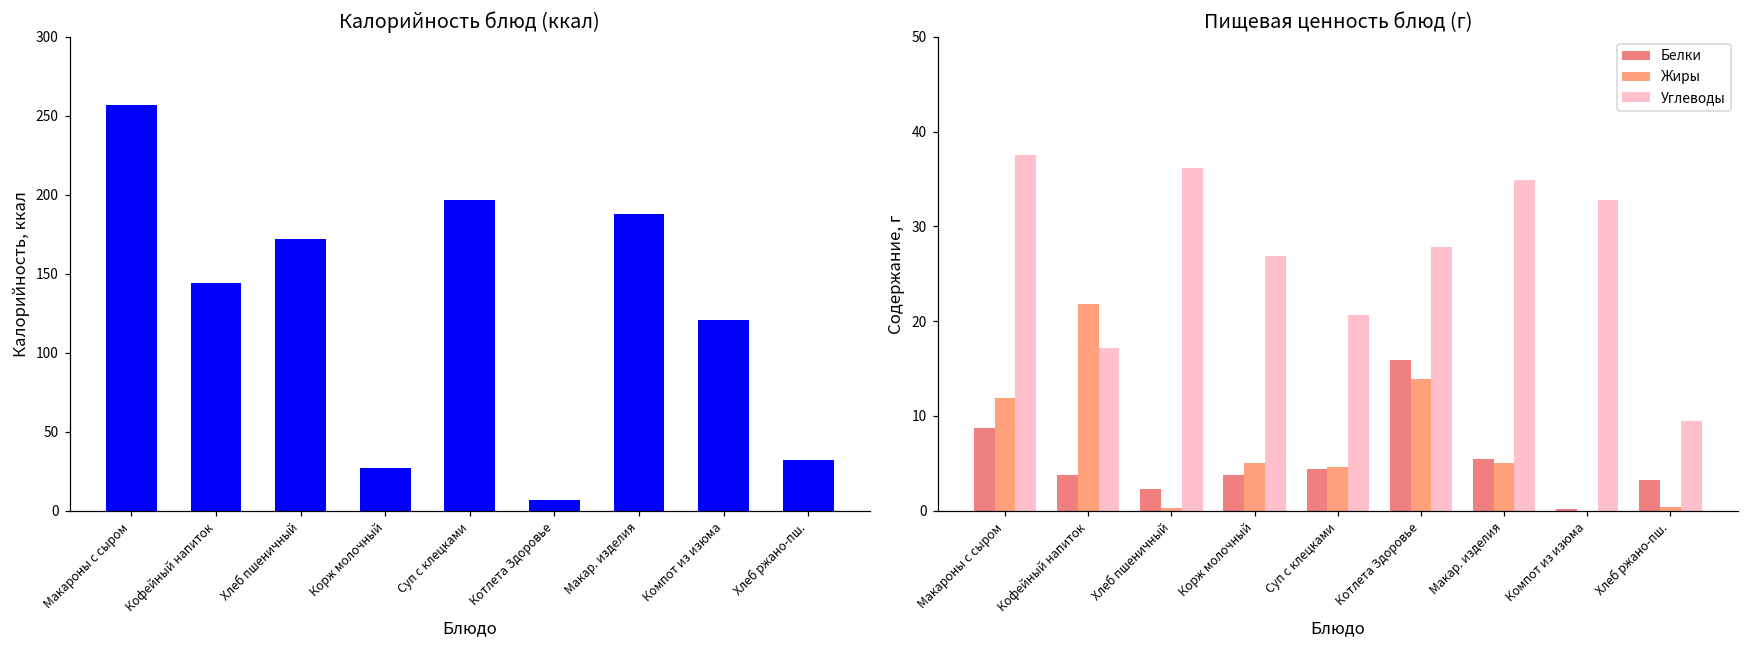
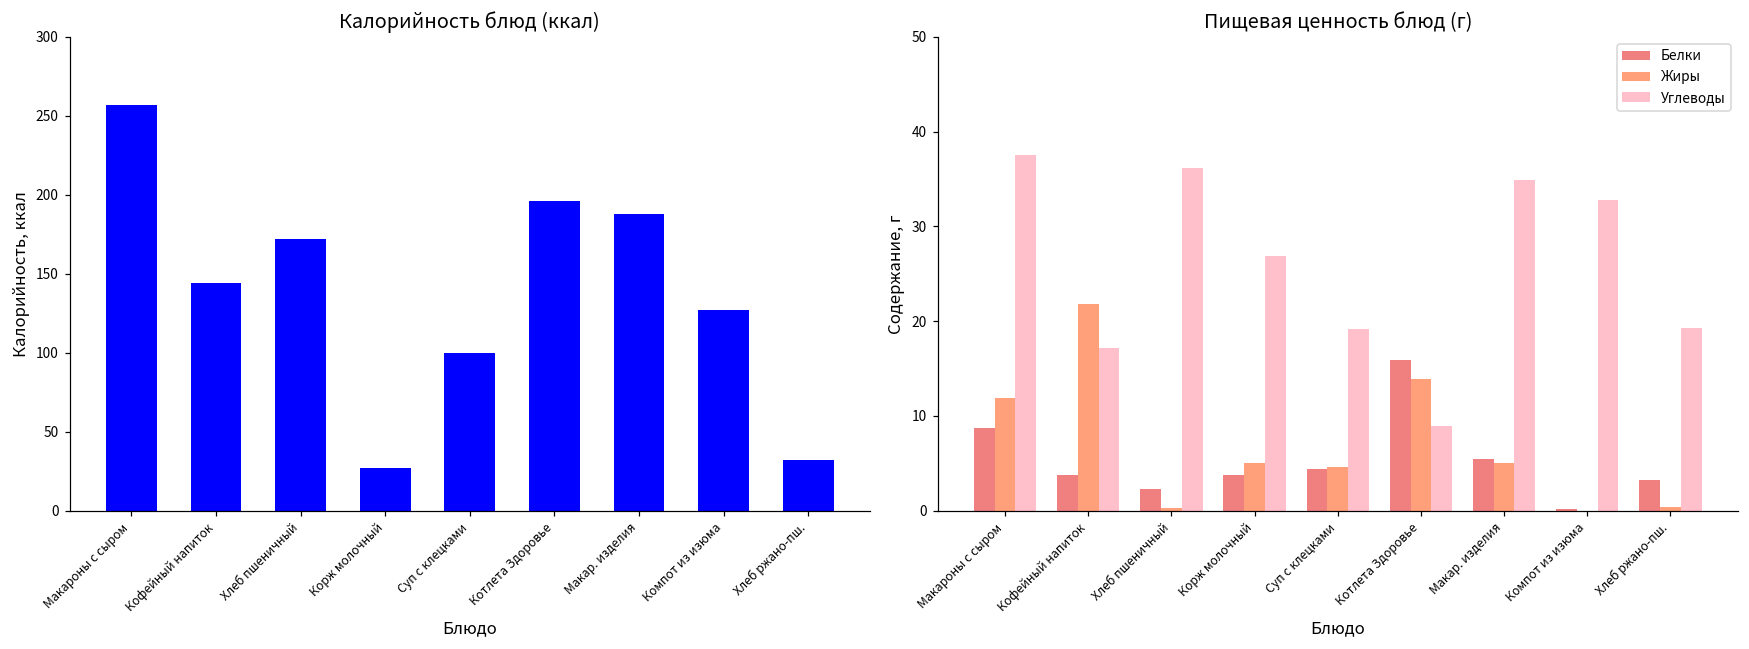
  {
    "Калорийность блюд (ккал)": {
      "Макароны с сыром": 257,
      "Кофейный напиток": 144,
      "Хлеб пшеничный": 172,
      "Корж молочный": 27,
-     "Суп с клецками": 197,
-     "Котлета Здоровье": 7,
+     "Суп с клецками": 100,
+     "Котлета Здоровье": 196,
      "Макар. изделия": 188,
-     "Компот из изюма": 121,
+     "Компот из изюма": 127,
      "Хлеб ржано-пш.": 32
    },
    "Пищевая ценность блюд (г)": {
      "Углеводы": {
        "Макароны с сыром": 38,
        "Кофейный напиток": 17,
        "Хлеб пшеничный": 36,
        "Корж молочный": 27,
-       "Суп с клецками": 21,
-       "Котлета Здоровье": 28,
+       "Суп с клецками": 19,
+       "Котлета Здоровье": 9,
        "Макар. изделия": 35,
        "Компот из изюма": 33,
-       "Хлеб ржано-пш.": 10
+       "Хлеб ржано-пш.": 19
      }
    }
  }
